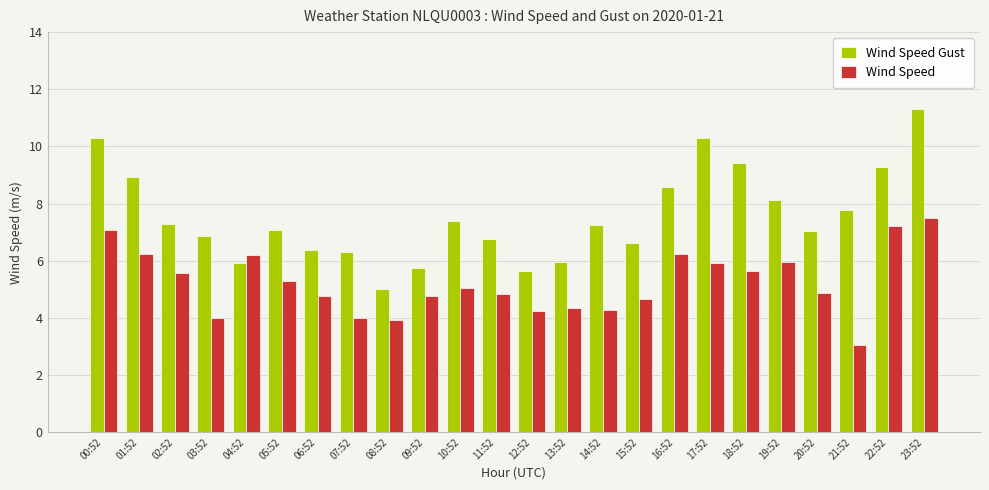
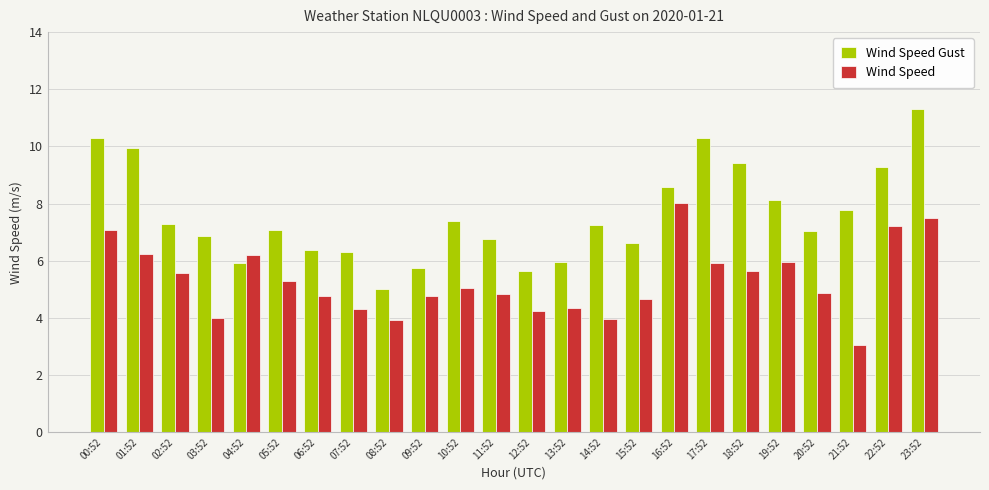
  {
    "Wind Speed Gust": {
      "00:52": 10.3,
-     "01:52": 8.9,
+     "01:52": 10.0,
      "02:52": 7.3,
      "03:52": 6.9,
      "04:52": 5.9,
      "05:52": 7.1,
      "06:52": 6.4,
      "07:52": 6.3,
      "08:52": 5.0,
      "09:52": 5.8,
      "10:52": 7.4,
      "11:52": 6.8,
      "12:52": 5.6,
      "13:52": 5.9,
      "14:52": 7.3,
      "15:52": 6.6,
      "16:52": 8.6,
      "17:52": 10.3,
      "18:52": 9.4,
      "19:52": 8.1,
      "20:52": 7.0,
      "21:52": 7.8,
      "22:52": 9.3,
      "23:52": 11.3
    },
    "Wind Speed": {
      "00:52": 7.1,
      "01:52": 6.3,
      "02:52": 5.6,
      "03:52": 4.0,
      "04:52": 6.2,
      "05:52": 5.3,
      "06:52": 4.8,
-     "07:52": 4.0,
+     "07:52": 4.3,
      "08:52": 3.9,
      "09:52": 4.8,
      "10:52": 5.1,
      "11:52": 4.8,
      "12:52": 4.3,
      "13:52": 4.3,
-     "14:52": 4.3,
+     "14:52": 4.0,
      "15:52": 4.7,
-     "16:52": 6.3,
+     "16:52": 8.0,
      "17:52": 5.9,
      "18:52": 5.6,
      "19:52": 5.9,
      "20:52": 4.9,
      "21:52": 3.1,
      "22:52": 7.2,
      "23:52": 7.5
    }
  }
